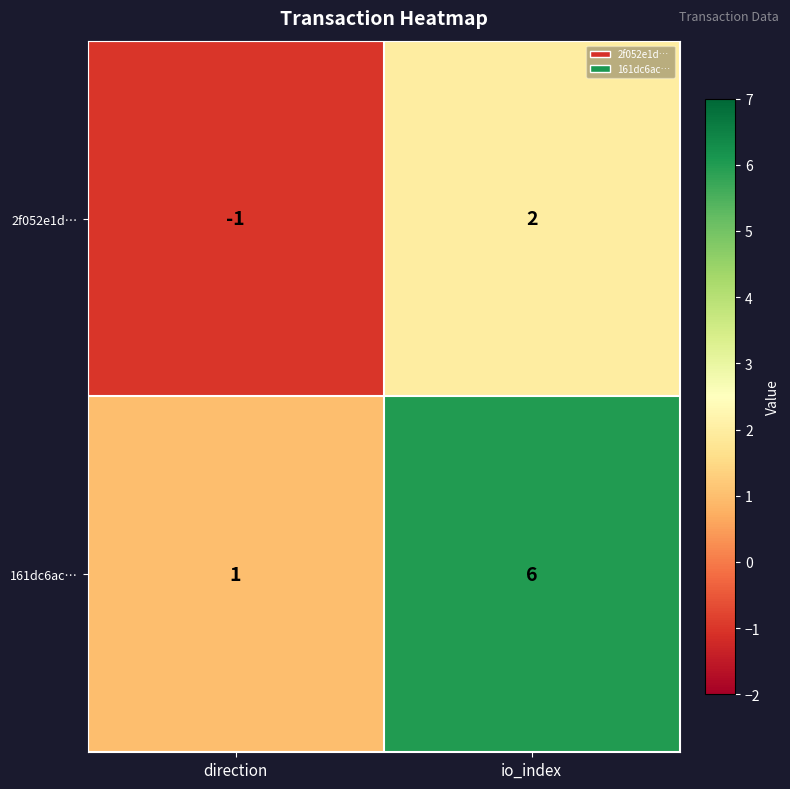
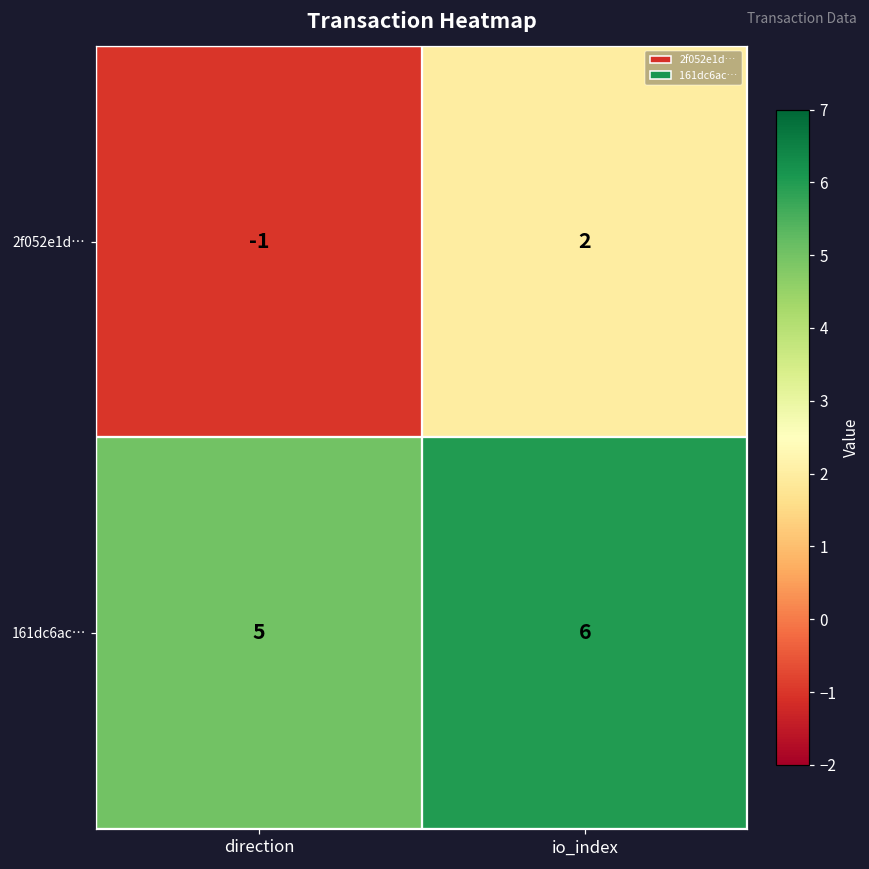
  {
    "2f052e1d…": {
      "direction": -1,
      "io_index": 2
    },
    "161dc6ac…": {
-     "direction": 1,
+     "direction": 5,
      "io_index": 6
    }
  }
